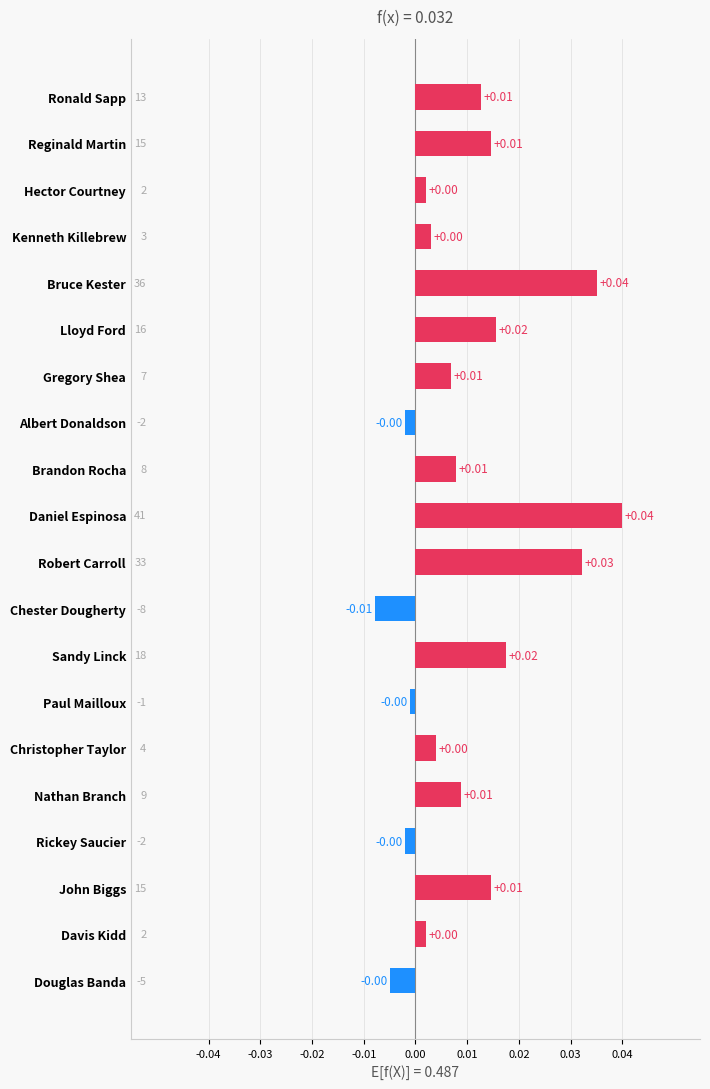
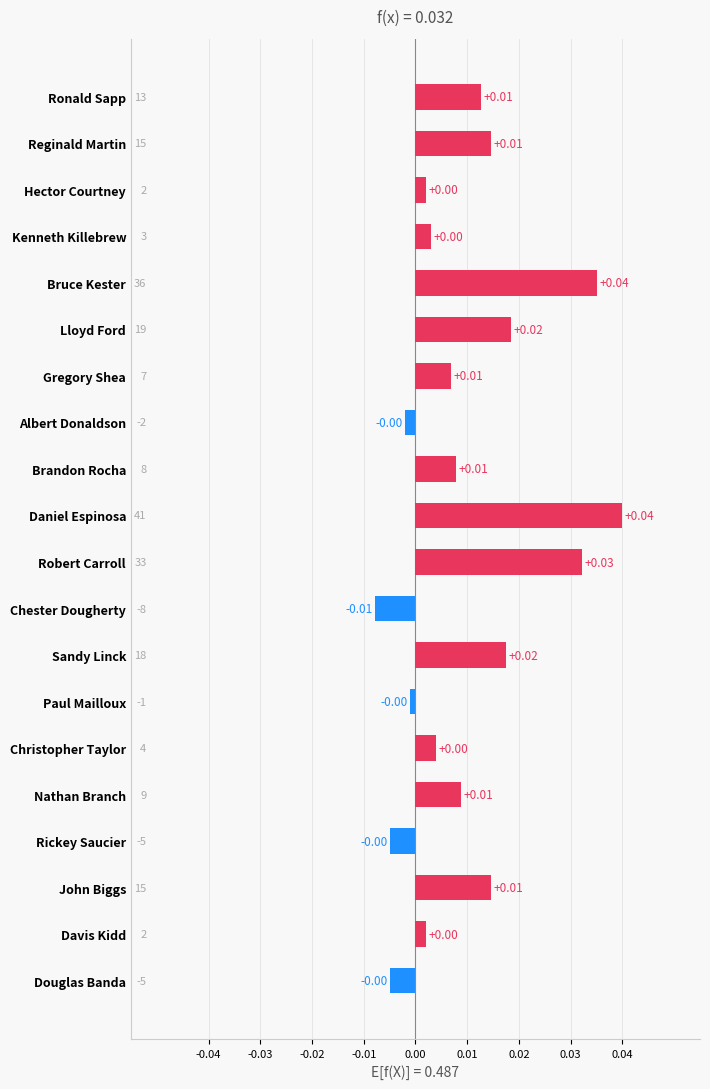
  {
    "Ronald Sapp": "+0.01",
    "Reginald Martin": "+0.01",
    "Hector Courtney": "+0.00",
    "Kenneth Killebrew": "+0.00",
    "Bruce Kester": "+0.04",
-   "Lloyd Ford": "16",
+   "Lloyd Ford": "19",
    "Gregory Shea": "+0.01",
    "Albert Donaldson": "-0.00",
    "Brandon Rocha": "+0.01",
    "Daniel Espinosa": "+0.04",
    "Robert Carroll": "+0.03",
    "Chester Dougherty": "-0.01",
    "Sandy Linck": "+0.02",
    "Paul Mailloux": "-0.00",
    "Christopher Taylor": "+0.00",
    "Nathan Branch": "+0.01",
-   "Rickey Saucier": "-2",
+   "Rickey Saucier": "-5",
    "John Biggs": "+0.01",
    "Davis Kidd": "+0.00",
    "Douglas Banda": "-0.00"
  }
